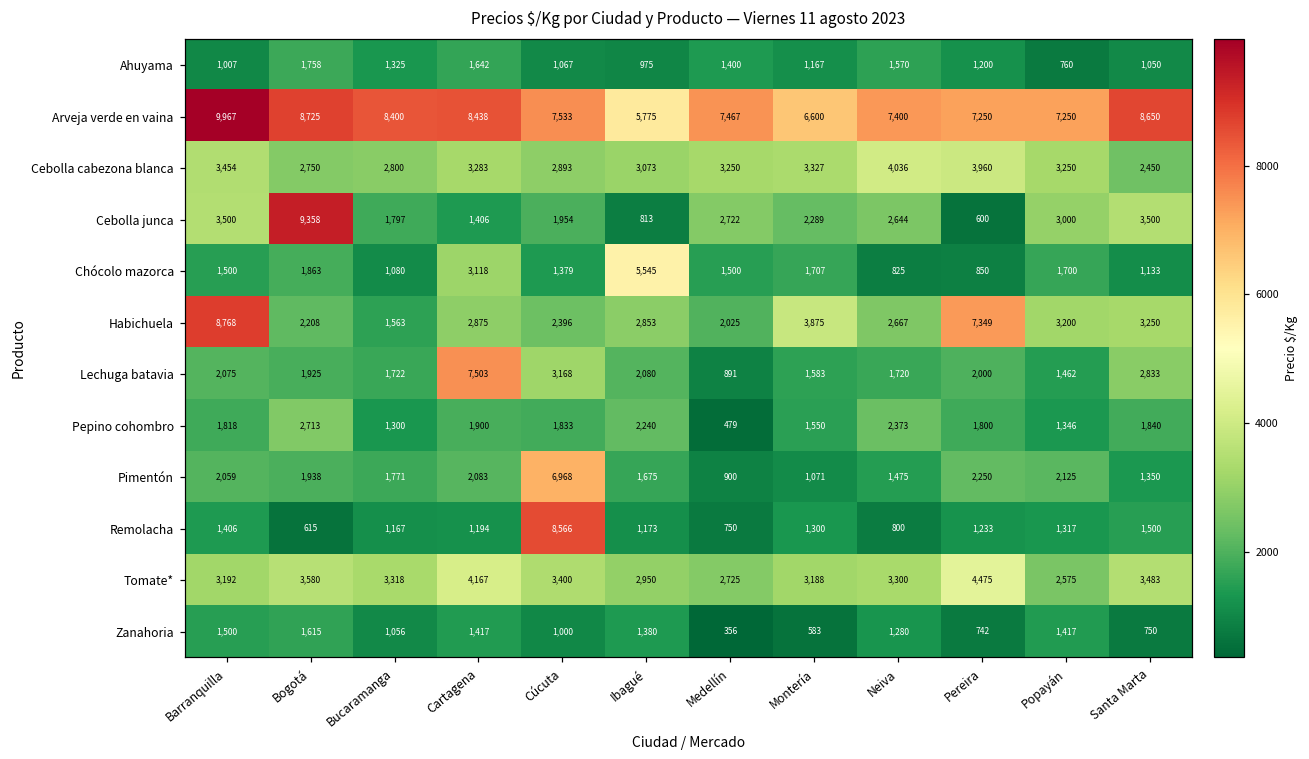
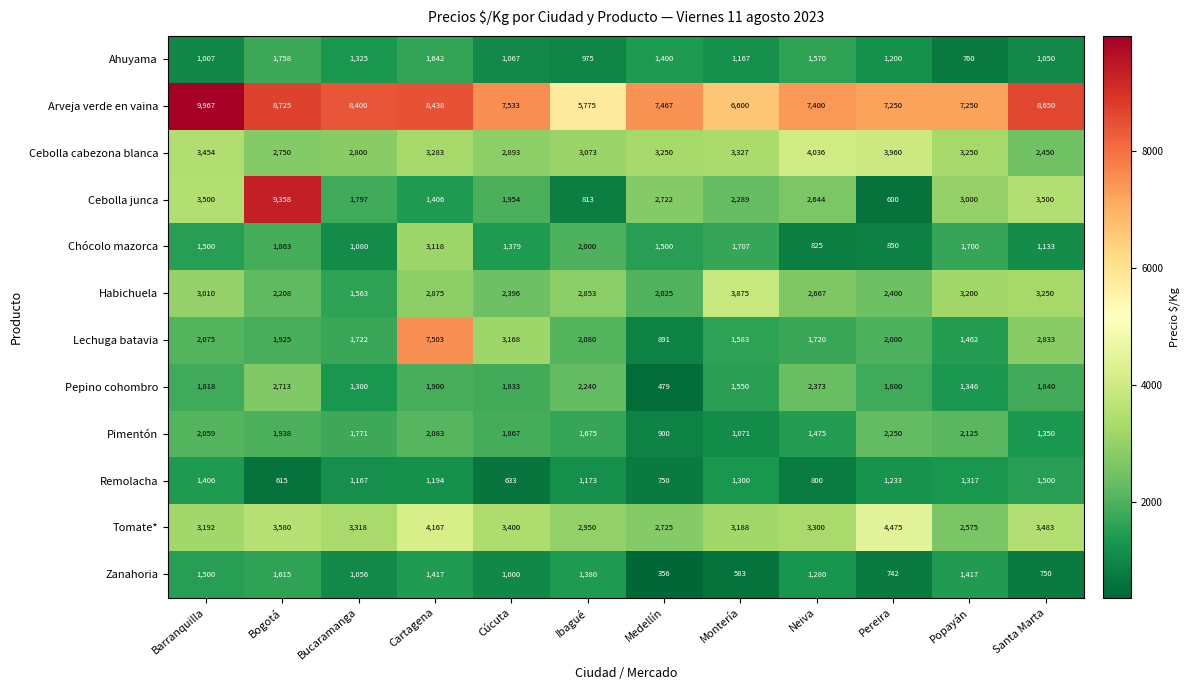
  {
    "Ahuyama": {
      "Barranquilla": "1,007",
      "Bogotá": "1,758",
      "Bucaramanga": "1,325",
      "Cartagena": "1,642",
      "Cúcuta": "1,067",
      "Ibagué": "975",
      "Medellín": "1,400",
      "Montería": "1,167",
      "Neiva": "1,570",
      "Pereira": "1,200",
      "Popayán": "760",
      "Santa Marta": "1,050"
    },
    "Arveja verde en vaina": {
      "Barranquilla": "9,967",
      "Bogotá": "8,725",
      "Bucaramanga": "8,400",
      "Cartagena": "8,438",
      "Cúcuta": "7,533",
      "Ibagué": "5,775",
      "Medellín": "7,467",
      "Montería": "6,600",
      "Neiva": "7,400",
      "Pereira": "7,250",
      "Popayán": "7,250",
      "Santa Marta": "8,650"
    },
    "Cebolla cabezona blanca": {
      "Barranquilla": "3,454",
      "Bogotá": "2,750",
      "Bucaramanga": "2,800",
      "Cartagena": "3,283",
      "Cúcuta": "2,893",
      "Ibagué": "3,073",
      "Medellín": "3,250",
      "Montería": "3,327",
      "Neiva": "4,036",
      "Pereira": "3,960",
      "Popayán": "3,250",
      "Santa Marta": "2,450"
    },
    "Cebolla junca": {
      "Barranquilla": "3,500",
      "Bogotá": "9,358",
      "Bucaramanga": "1,797",
      "Cartagena": "1,406",
      "Cúcuta": "1,954",
      "Ibagué": "813",
      "Medellín": "2,722",
      "Montería": "2,289",
      "Neiva": "2,644",
      "Pereira": "600",
      "Popayán": "3,000",
      "Santa Marta": "3,500"
    },
    "Chócolo mazorca": {
      "Barranquilla": "1,500",
      "Bogotá": "1,863",
      "Bucaramanga": "1,080",
      "Cartagena": "3,118",
      "Cúcuta": "1,379",
-     "Ibagué": "5,545",
+     "Ibagué": "2,000",
      "Medellín": "1,500",
      "Montería": "1,707",
      "Neiva": "825",
      "Pereira": "850",
      "Popayán": "1,700",
      "Santa Marta": "1,133"
    },
    "Habichuela": {
-     "Barranquilla": "8,768",
+     "Barranquilla": "3,010",
      "Bogotá": "2,208",
      "Bucaramanga": "1,563",
      "Cartagena": "2,875",
      "Cúcuta": "2,396",
      "Ibagué": "2,853",
      "Medellín": "2,025",
      "Montería": "3,875",
      "Neiva": "2,667",
-     "Pereira": "7,349",
+     "Pereira": "2,400",
      "Popayán": "3,200",
      "Santa Marta": "3,250"
    },
    "Lechuga batavia": {
      "Barranquilla": "2,075",
      "Bogotá": "1,925",
      "Bucaramanga": "1,722",
      "Cartagena": "7,503",
      "Cúcuta": "3,168",
      "Ibagué": "2,080",
      "Medellín": "891",
      "Montería": "1,583",
      "Neiva": "1,720",
      "Pereira": "2,000",
      "Popayán": "1,462",
      "Santa Marta": "2,833"
    },
    "Pepino cohombro": {
      "Barranquilla": "1,818",
      "Bogotá": "2,713",
      "Bucaramanga": "1,300",
      "Cartagena": "1,900",
      "Cúcuta": "1,833",
      "Ibagué": "2,240",
      "Medellín": "479",
      "Montería": "1,550",
      "Neiva": "2,373",
      "Pereira": "1,800",
      "Popayán": "1,346",
      "Santa Marta": "1,840"
    },
    "Pimentón": {
      "Barranquilla": "2,059",
      "Bogotá": "1,938",
      "Bucaramanga": "1,771",
      "Cartagena": "2,083",
-     "Cúcuta": "6,968",
+     "Cúcuta": "1,867",
      "Ibagué": "1,675",
      "Medellín": "900",
      "Montería": "1,071",
      "Neiva": "1,475",
      "Pereira": "2,250",
      "Popayán": "2,125",
      "Santa Marta": "1,350"
    },
    "Remolacha": {
      "Barranquilla": "1,406",
      "Bogotá": "615",
      "Bucaramanga": "1,167",
      "Cartagena": "1,194",
-     "Cúcuta": "8,566",
+     "Cúcuta": "633",
      "Ibagué": "1,173",
      "Medellín": "750",
      "Montería": "1,300",
      "Neiva": "800",
      "Pereira": "1,233",
      "Popayán": "1,317",
      "Santa Marta": "1,500"
    },
    "Tomate*": {
      "Barranquilla": "3,192",
      "Bogotá": "3,580",
      "Bucaramanga": "3,318",
      "Cartagena": "4,167",
      "Cúcuta": "3,400",
      "Ibagué": "2,950",
      "Medellín": "2,725",
      "Montería": "3,188",
      "Neiva": "3,300",
      "Pereira": "4,475",
      "Popayán": "2,575",
      "Santa Marta": "3,483"
    },
    "Zanahoria": {
      "Barranquilla": "1,500",
      "Bogotá": "1,615",
      "Bucaramanga": "1,056",
      "Cartagena": "1,417",
      "Cúcuta": "1,000",
      "Ibagué": "1,380",
      "Medellín": "356",
      "Montería": "583",
      "Neiva": "1,280",
      "Pereira": "742",
      "Popayán": "1,417",
      "Santa Marta": "750"
    }
  }
